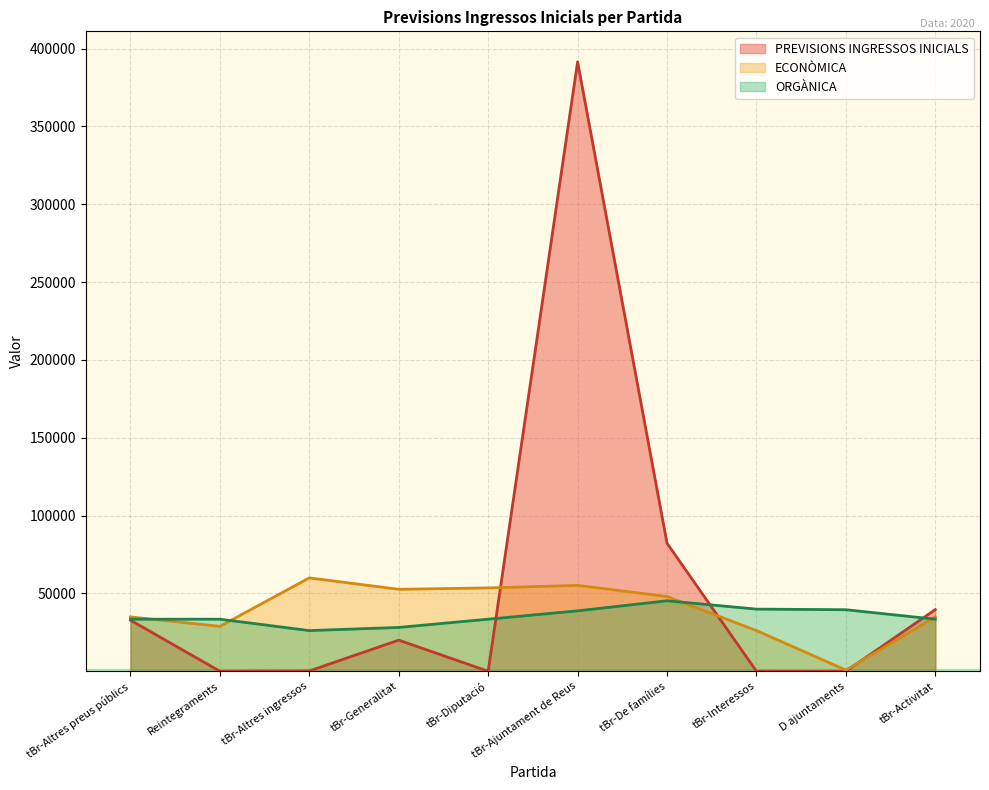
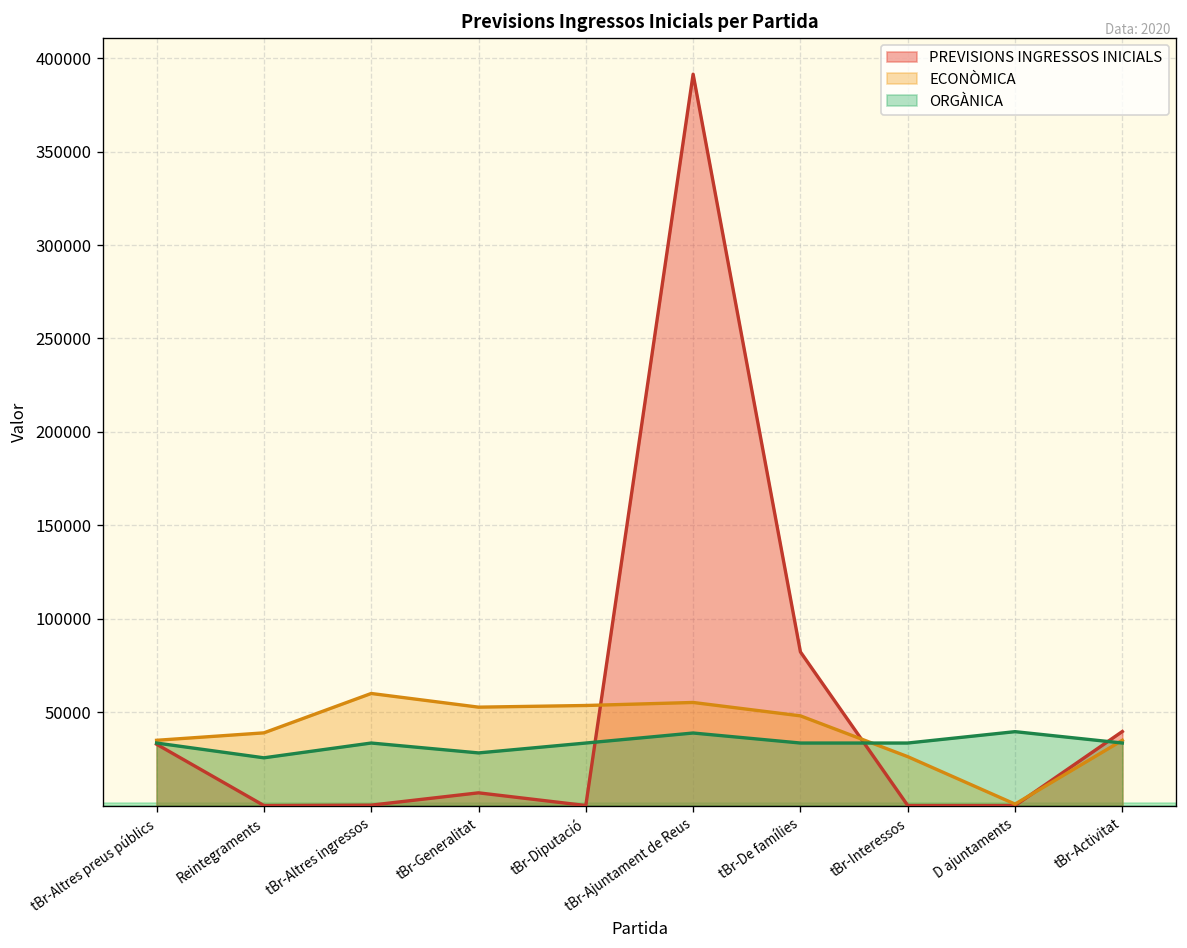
  {
    "PREVISIONS INGRESSOS INICIALS": {
      "Reintegraments": 0,
      "tBr-Altres ingressos": 0,
-     "tBr-Generalitat": 20000,
+     "tBr-Generalitat": 7000,
      "tBr-Diputació": 0,
      "tBr-Ajuntament de Reus": 391000,
      "tBr-De famílies": 82000,
      "tBr-Interessos": 0,
      "tBr-Activitat": 40000
    },
    "ECONÒMICA": {
-     "Reintegraments": 29000,
+     "Reintegraments": 39000,
      "tBr-Altres ingressos": 60000,
      "tBr-Generalitat": 53000,
      "tBr-Diputació": 54000,
      "tBr-Ajuntament de Reus": 55000,
      "tBr-De famílies": 48000,
      "tBr-Interessos": 26000
    },
    "ORGÀNICA": {
-     "Reintegraments": 33000,
-     "tBr-Altres ingressos": 26000,
+     "Reintegraments": 26000,
+     "tBr-Altres ingressos": 33000,
      "tBr-Generalitat": 28000,
      "tBr-Diputació": 33000,
      "tBr-Ajuntament de Reus": 39000,
-     "tBr-De famílies": 45000,
-     "tBr-Interessos": 40000,
+     "tBr-De famílies": 33000,
+     "tBr-Interessos": 33000,
      "D ajuntaments": 40000
    }
  }
